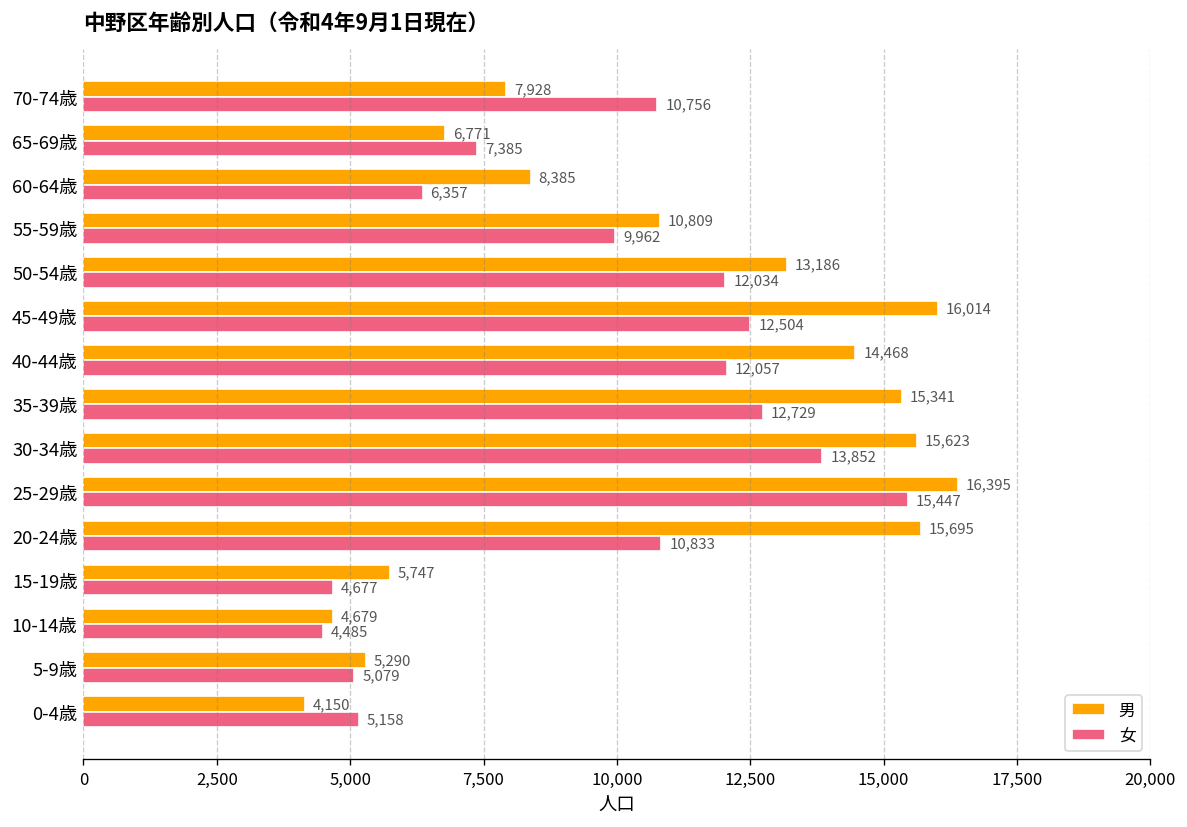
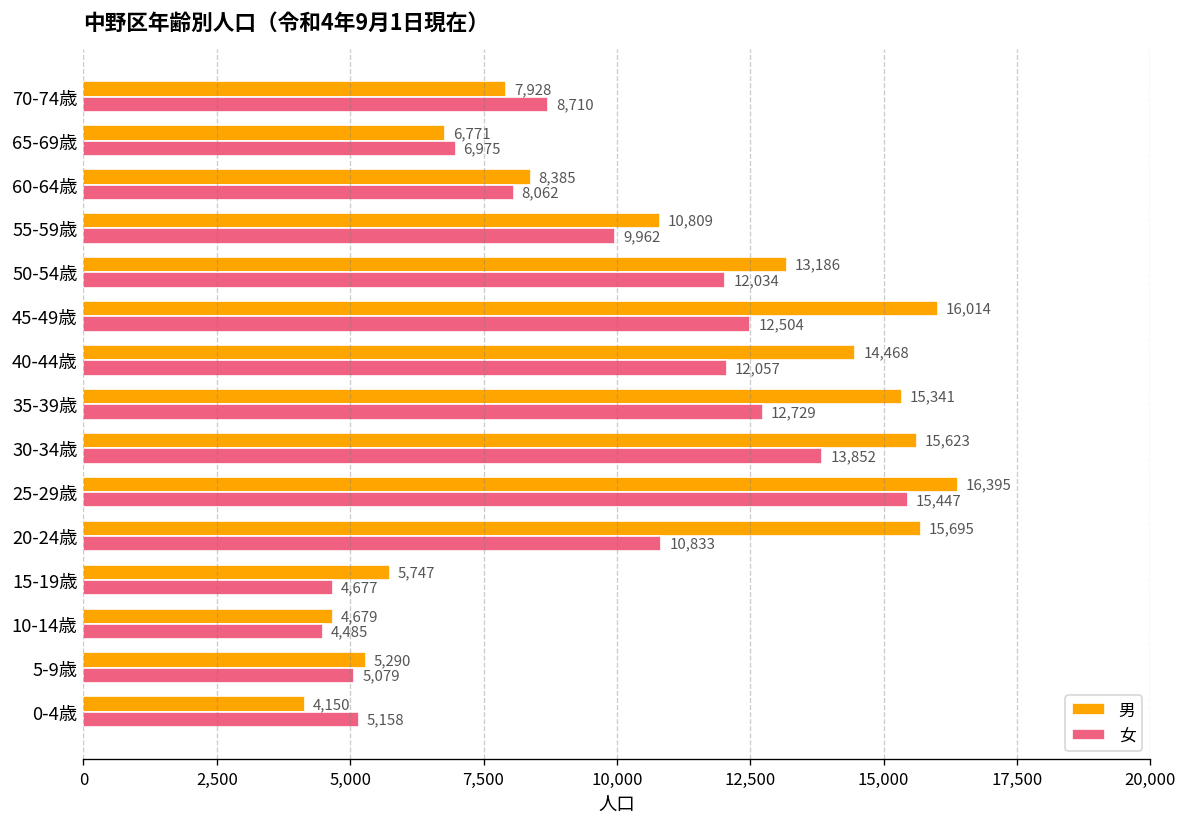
  {
    "男": {
      "70-74歳": "7,928",
      "65-69歳": "6,771",
      "60-64歳": "8,385",
      "55-59歳": "10,809",
      "50-54歳": "13,186",
      "45-49歳": "16,014",
      "40-44歳": "14,468",
      "35-39歳": "15,341",
      "30-34歳": "15,623",
      "25-29歳": "16,395",
      "20-24歳": "15,695",
      "15-19歳": "5,747",
      "10-14歳": "4,679",
      "5-9歳": "5,290",
      "0-4歳": "4,150"
    },
    "女": {
-     "70-74歳": "10,756",
-     "65-69歳": "7,385",
-     "60-64歳": "6,357",
+     "70-74歳": "8,710",
+     "65-69歳": "6,975",
+     "60-64歳": "8,062",
      "55-59歳": "9,962",
      "50-54歳": "12,034",
      "45-49歳": "12,504",
      "40-44歳": "12,057",
      "35-39歳": "12,729",
      "30-34歳": "13,852",
      "25-29歳": "15,447",
      "20-24歳": "10,833",
      "15-19歳": "4,677",
      "10-14歳": "4,485",
      "5-9歳": "5,079",
      "0-4歳": "5,158"
    }
  }
